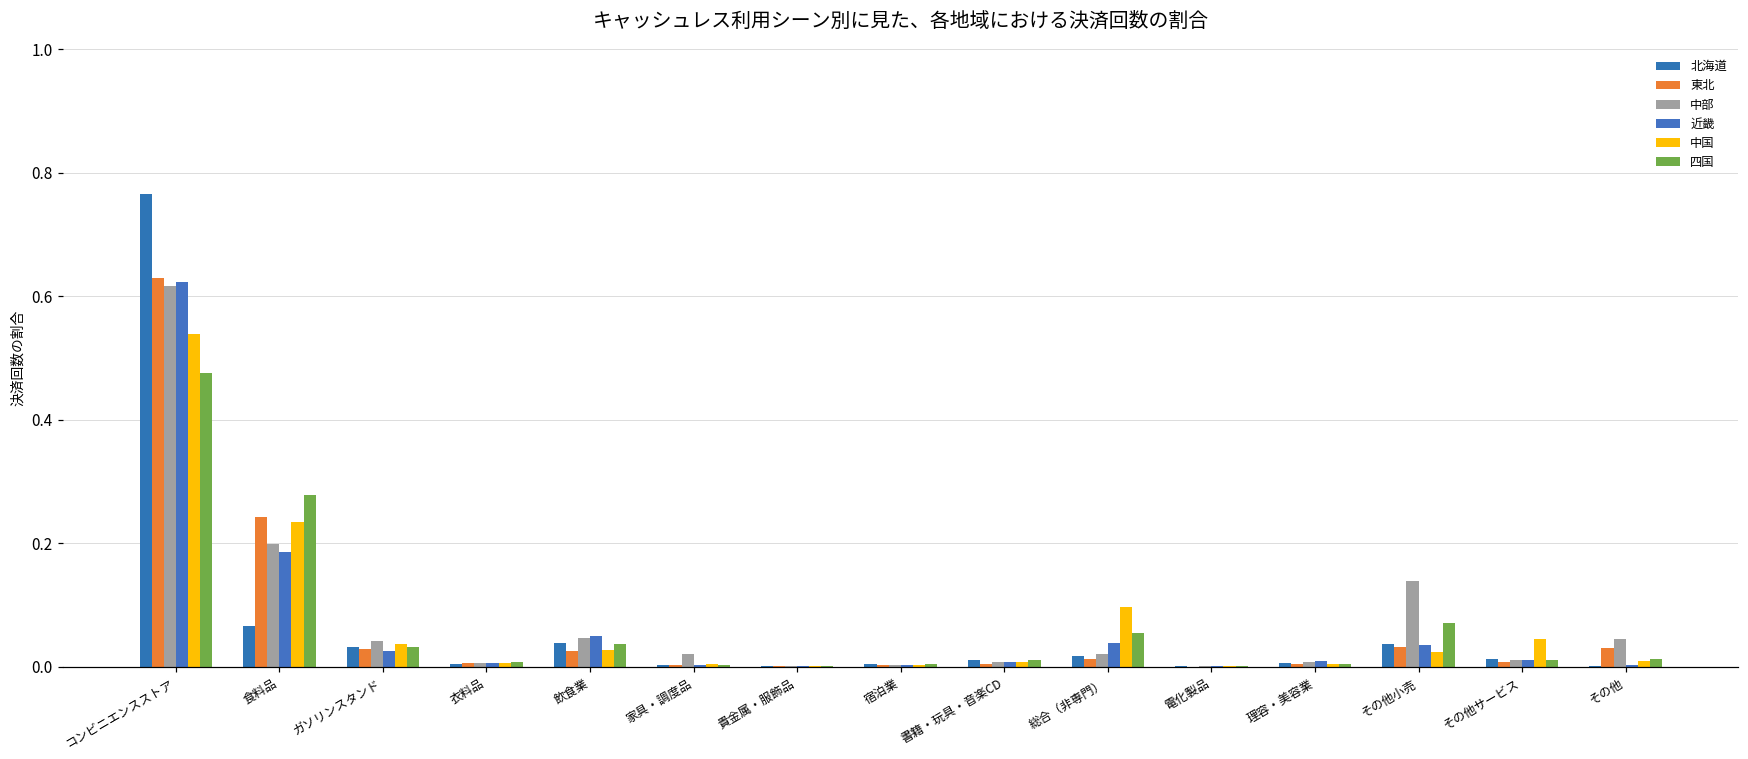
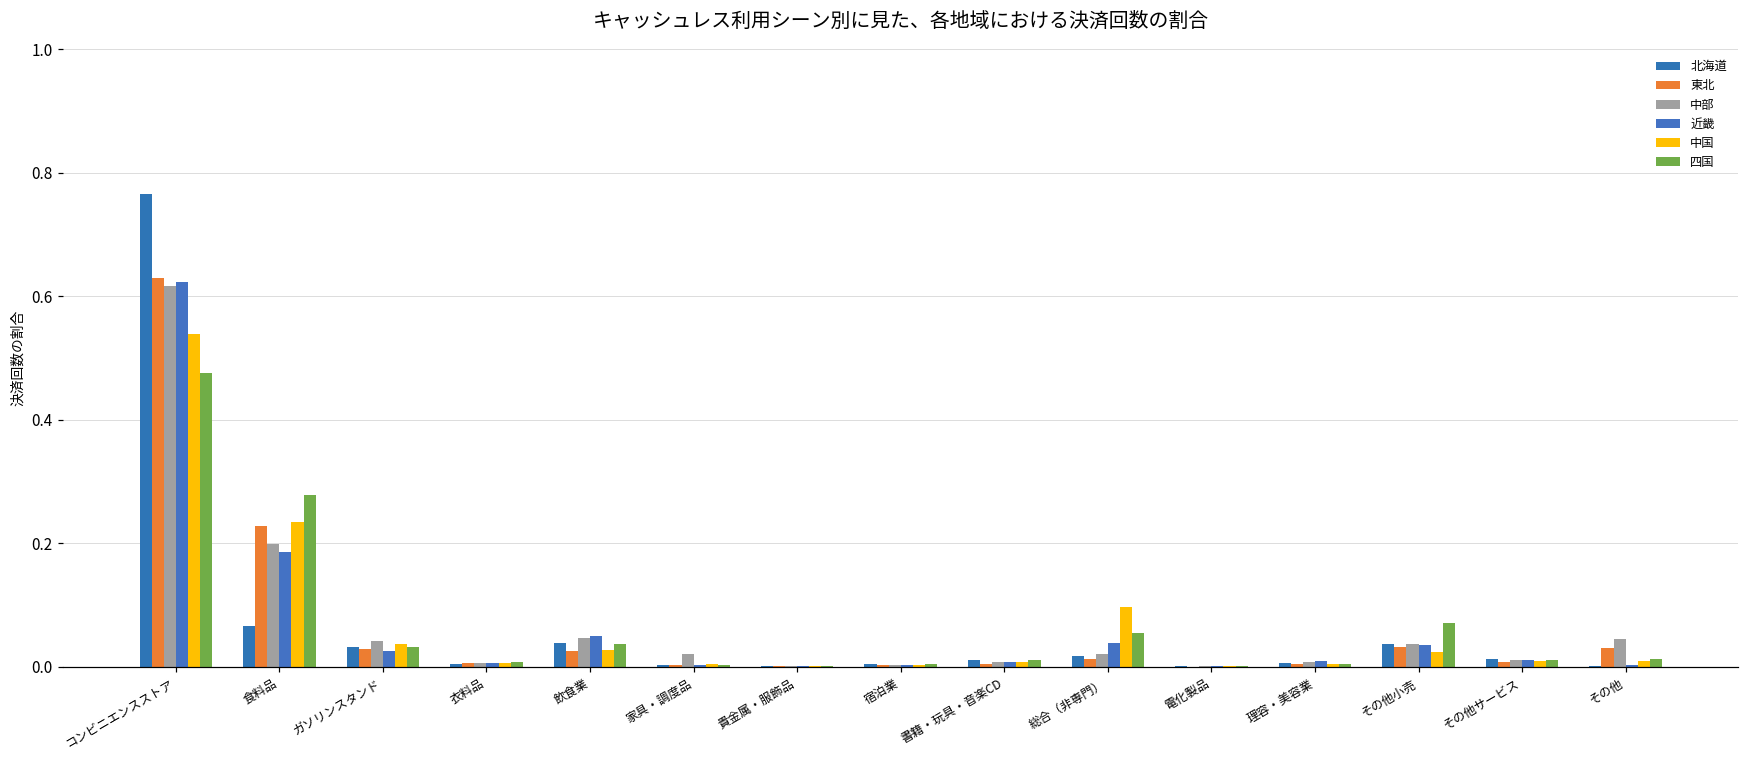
  {
    "東北": {
      "コンビニエンスストア": 0.63,
-     "食料品": 0.24,
+     "食料品": 0.23,
      "ガソリンスタンド": 0.03,
      "衣料品": 0.01,
      "飲食業": 0.03,
      "書籍・玩具・音楽CD": 0.01,
      "総合（非専門）": 0.01,
      "電化製品": 0.00,
      "その他小売": 0.03,
      "その他サービス": 0.01,
      "その他": 0.03
    },
    "中部": {
      "コンビニエンスストア": 0.62,
      "食料品": 0.20,
      "ガソリンスタンド": 0.04,
      "衣料品": 0.01,
      "飲食業": 0.05,
      "家具・調度品": 0.02,
      "書籍・玩具・音楽CD": 0.01,
      "総合（非専門）": 0.02,
      "理容・美容業": 0.01,
-     "その他小売": 0.14,
+     "その他小売": 0.04,
      "その他サービス": 0.01,
      "その他": 0.04
    },
    "中国": {
      "コンビニエンスストア": 0.54,
      "食料品": 0.24,
      "ガソリンスタンド": 0.04,
      "衣料品": 0.01,
      "飲食業": 0.03,
      "書籍・玩具・音楽CD": 0.01,
      "総合（非専門）": 0.10,
      "理容・美容業": 0.01,
      "その他小売": 0.02,
-     "その他サービス": 0.04,
+     "その他サービス": 0.01,
      "その他": 0.01
    },
    "四国": {
      "コンビニエンスストア": 0.48,
      "食料品": 0.28,
      "ガソリンスタンド": 0.03,
      "衣料品": 0.01,
      "飲食業": 0.04,
      "書籍・玩具・音楽CD": 0.01,
      "総合（非専門）": 0.05,
      "理容・美容業": 0.01,
      "その他小売": 0.07,
      "その他サービス": 0.01,
      "その他": 0.01
    }
  }
